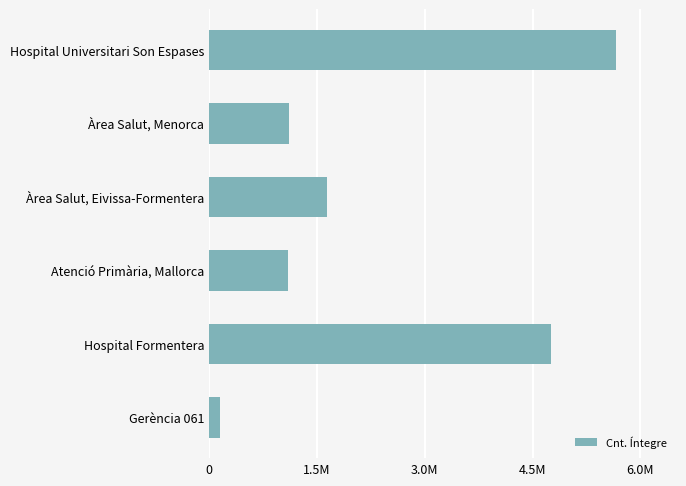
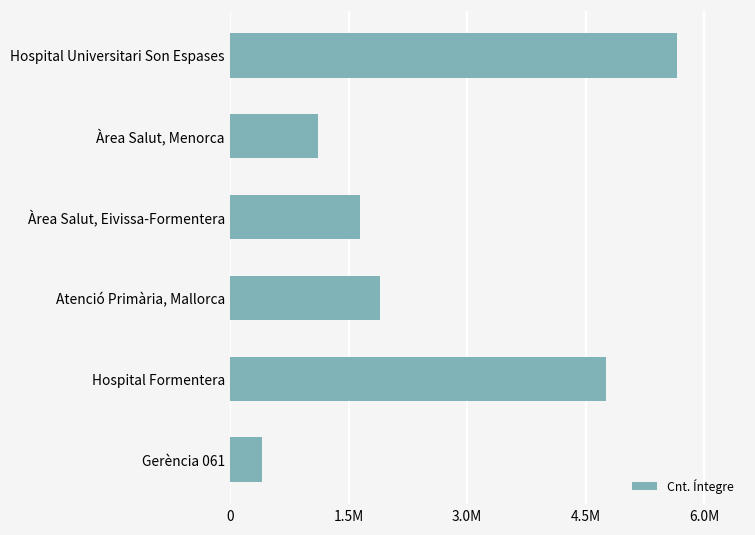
  {
    "Hospital Universitari Son Espases": 5700000,
    "Àrea Salut, Menorca": 1100000,
    "Àrea Salut, Eivissa-Formentera": 1600000,
-   "Atenció Primària, Mallorca": 1100000,
+   "Atenció Primària, Mallorca": 1900000,
    "Hospital Formentera": 4800000,
-   "Gerència 061": 200000
+   "Gerència 061": 400000
  }
